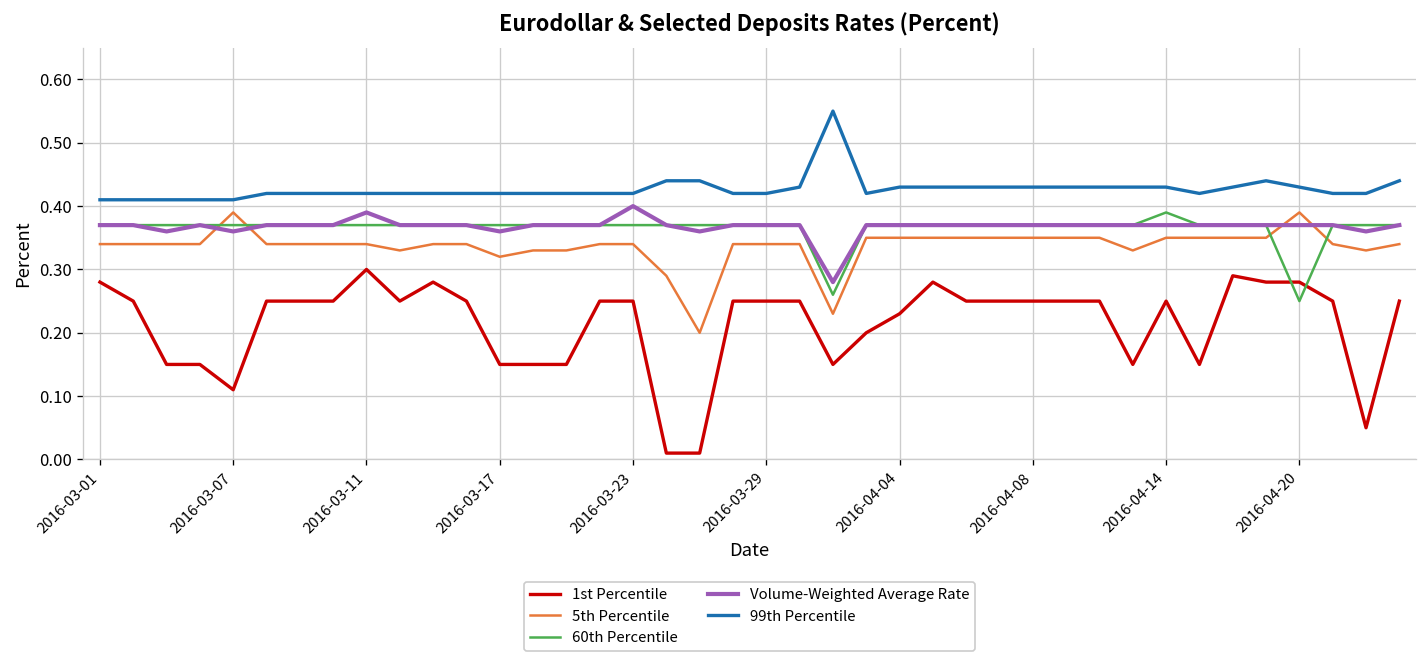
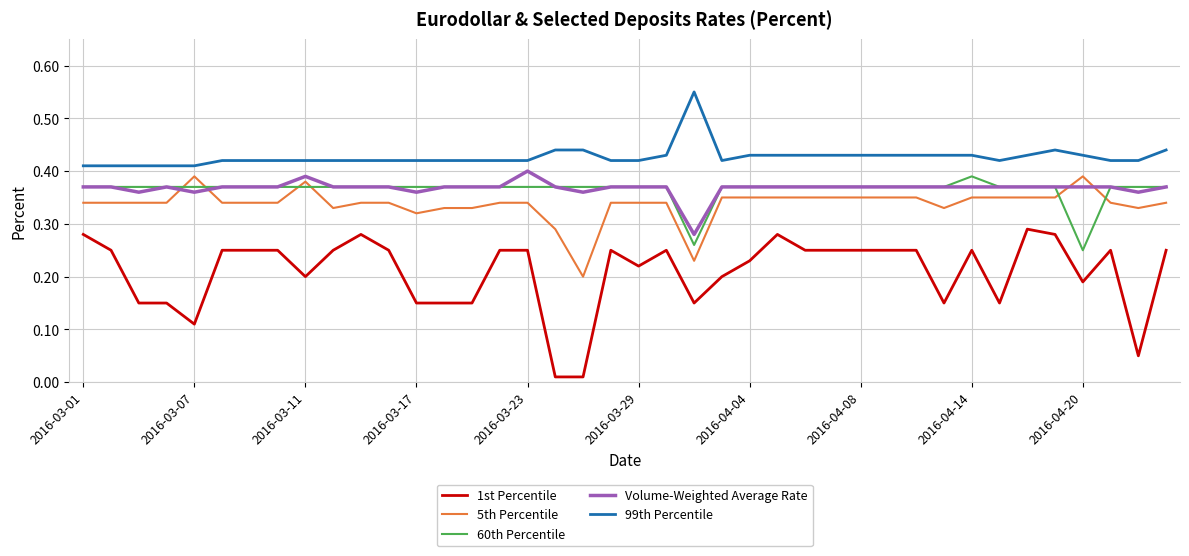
  {
    "1st Percentile": {
      "2016-03-01": 0.28,
      "2016-03-07": 0.11,
-     "2016-03-11": 0.3,
+     "2016-03-11": 0.2,
      "2016-03-17": 0.15,
      "2016-03-23": 0.25,
-     "2016-03-29": 0.25,
+     "2016-03-29": 0.22,
      "2016-04-04": 0.23,
      "2016-04-08": 0.25,
      "2016-04-14": 0.25,
-     "2016-04-20": 0.28
+     "2016-04-20": 0.19
    },
    "5th Percentile": {
      "2016-03-01": 0.34,
      "2016-03-07": 0.39,
-     "2016-03-11": 0.34,
+     "2016-03-11": 0.38,
      "2016-03-17": 0.32,
      "2016-03-23": 0.34,
      "2016-03-29": 0.34,
      "2016-04-04": 0.35,
      "2016-04-08": 0.35,
      "2016-04-14": 0.35,
      "2016-04-20": 0.39
    },
    "60th Percentile": {
      "2016-03-07": 0.37,
      "2016-03-11": 0.37,
      "2016-03-17": 0.37,
      "2016-03-23": 0.37,
      "2016-04-14": 0.39,
      "2016-04-20": 0.25
    },
    "Volume-Weighted Average Rate": {
      "2016-03-07": 0.36,
      "2016-03-11": 0.39,
      "2016-03-17": 0.36,
      "2016-03-23": 0.40,
      "2016-04-14": 0.37,
      "2016-04-20": 0.37
    },
    "99th Percentile": {
      "2016-03-01": 0.41,
      "2016-03-07": 0.41,
      "2016-03-11": 0.42,
      "2016-03-17": 0.42,
      "2016-03-23": 0.42,
      "2016-03-29": 0.42,
      "2016-04-04": 0.43,
      "2016-04-08": 0.43,
      "2016-04-14": 0.43,
      "2016-04-20": 0.43
    }
  }
